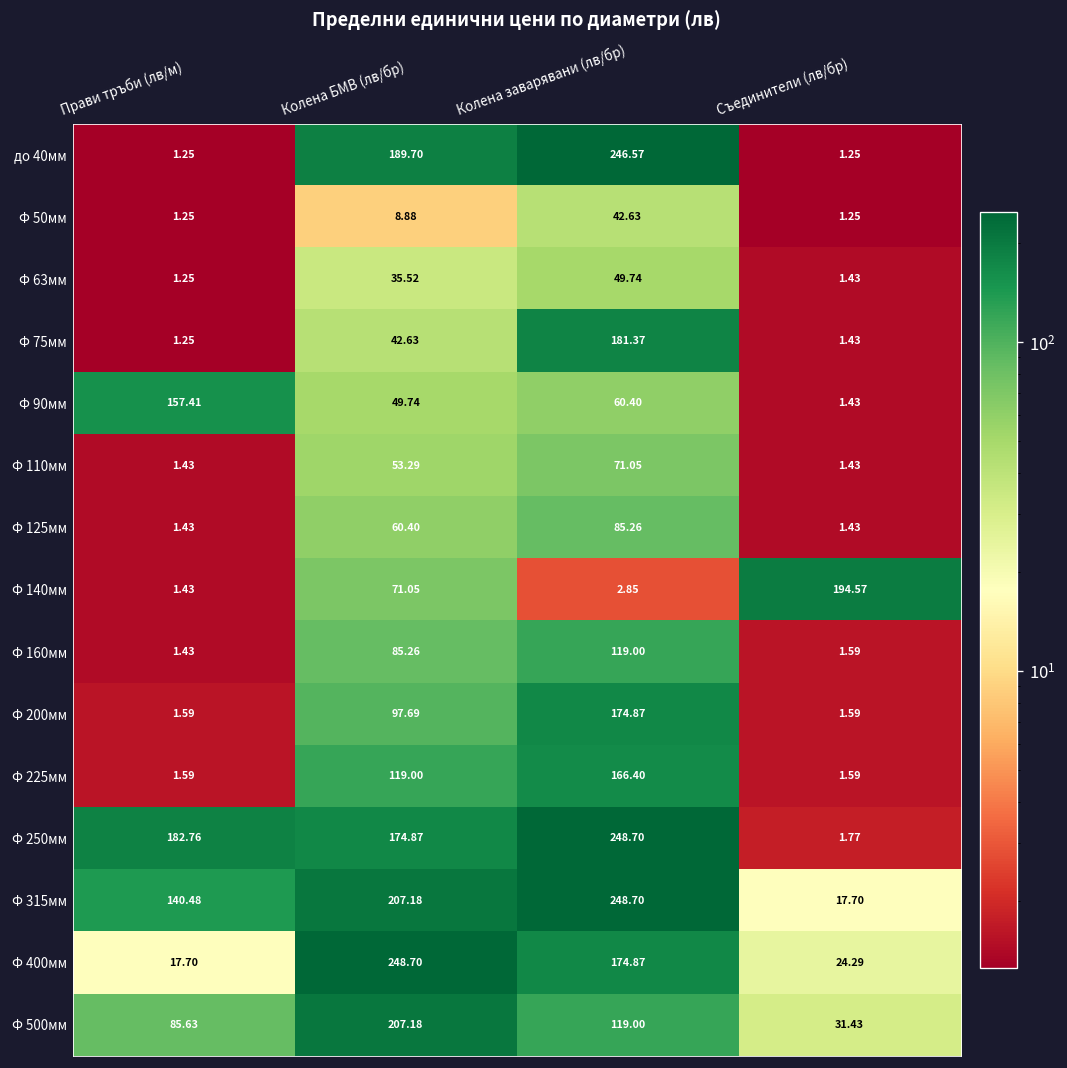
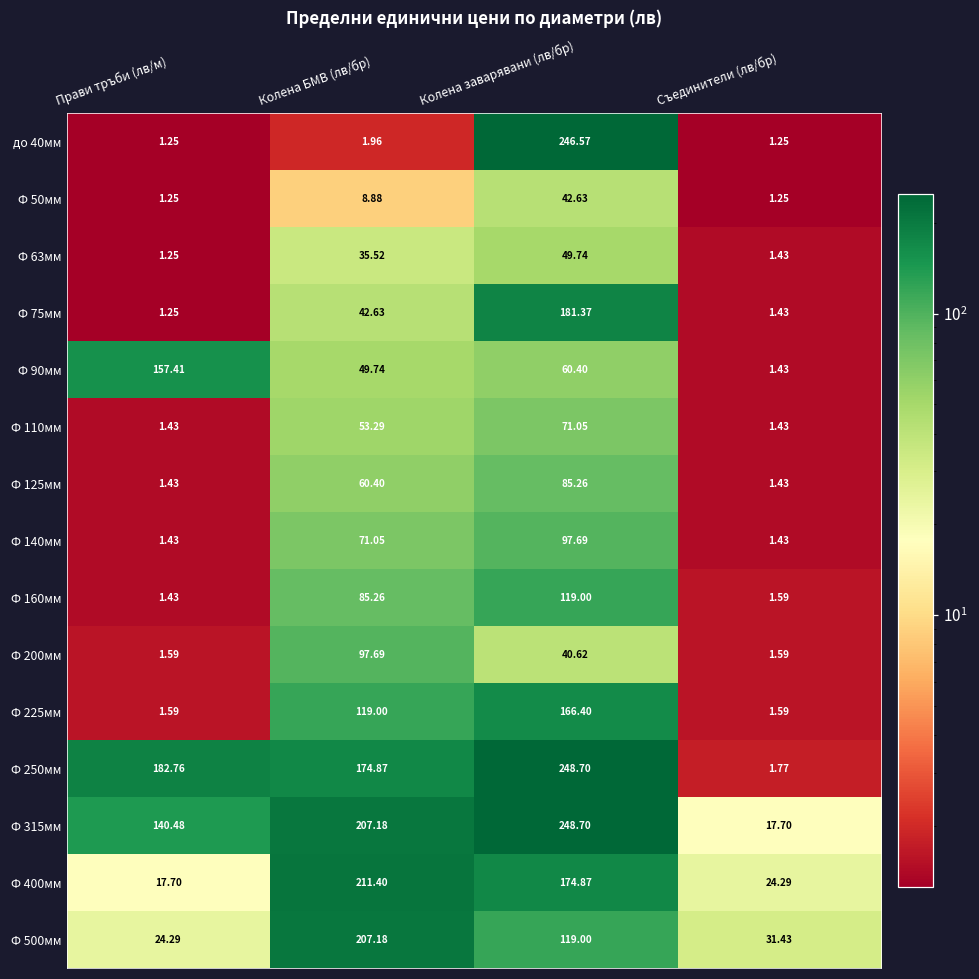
  {
    "до 40мм": {
      "Прави тръби (лв/м)": 1.25,
-     "Колена БМВ (лв/бр)": 189.70,
+     "Колена БМВ (лв/бр)": 1.96,
      "Колена заварявани (лв/бр)": 246.57,
      "Съединители (лв/бр)": 1.25
    },
    "Ф 50мм": {
      "Прави тръби (лв/м)": 1.25,
      "Колена БМВ (лв/бр)": 8.88,
      "Колена заварявани (лв/бр)": 42.63,
      "Съединители (лв/бр)": 1.25
    },
    "Ф 63мм": {
      "Прави тръби (лв/м)": 1.25,
      "Колена БМВ (лв/бр)": 35.52,
      "Колена заварявани (лв/бр)": 49.74,
      "Съединители (лв/бр)": 1.43
    },
    "Ф 75мм": {
      "Прави тръби (лв/м)": 1.25,
      "Колена БМВ (лв/бр)": 42.63,
      "Колена заварявани (лв/бр)": 181.37,
      "Съединители (лв/бр)": 1.43
    },
    "Ф 90мм": {
      "Прави тръби (лв/м)": 157.41,
      "Колена БМВ (лв/бр)": 49.74,
      "Колена заварявани (лв/бр)": 60.40,
      "Съединители (лв/бр)": 1.43
    },
    "Ф 110мм": {
      "Прави тръби (лв/м)": 1.43,
      "Колена БМВ (лв/бр)": 53.29,
      "Колена заварявани (лв/бр)": 71.05,
      "Съединители (лв/бр)": 1.43
    },
    "Ф 125мм": {
      "Прави тръби (лв/м)": 1.43,
      "Колена БМВ (лв/бр)": 60.40,
      "Колена заварявани (лв/бр)": 85.26,
      "Съединители (лв/бр)": 1.43
    },
    "Ф 140мм": {
      "Прави тръби (лв/м)": 1.43,
      "Колена БМВ (лв/бр)": 71.05,
-     "Колена заварявани (лв/бр)": 2.85,
-     "Съединители (лв/бр)": 194.57
+     "Колена заварявани (лв/бр)": 97.69,
+     "Съединители (лв/бр)": 1.43
    },
    "Ф 160мм": {
      "Прави тръби (лв/м)": 1.43,
      "Колена БМВ (лв/бр)": 85.26,
      "Колена заварявани (лв/бр)": 119.00,
      "Съединители (лв/бр)": 1.59
    },
    "Ф 200мм": {
      "Прави тръби (лв/м)": 1.59,
      "Колена БМВ (лв/бр)": 97.69,
-     "Колена заварявани (лв/бр)": 174.87,
+     "Колена заварявани (лв/бр)": 40.62,
      "Съединители (лв/бр)": 1.59
    },
    "Ф 225мм": {
      "Прави тръби (лв/м)": 1.59,
      "Колена БМВ (лв/бр)": 119.00,
      "Колена заварявани (лв/бр)": 166.40,
      "Съединители (лв/бр)": 1.59
    },
    "Ф 250мм": {
      "Прави тръби (лв/м)": 182.76,
      "Колена БМВ (лв/бр)": 174.87,
      "Колена заварявани (лв/бр)": 248.70,
      "Съединители (лв/бр)": 1.77
    },
    "Ф 315мм": {
      "Прави тръби (лв/м)": 140.48,
      "Колена БМВ (лв/бр)": 207.18,
      "Колена заварявани (лв/бр)": 248.70,
      "Съединители (лв/бр)": 17.70
    },
    "Ф 400мм": {
      "Прави тръби (лв/м)": 17.70,
-     "Колена БМВ (лв/бр)": 248.70,
+     "Колена БМВ (лв/бр)": 211.40,
      "Колена заварявани (лв/бр)": 174.87,
      "Съединители (лв/бр)": 24.29
    },
    "Ф 500мм": {
-     "Прави тръби (лв/м)": 85.63,
+     "Прави тръби (лв/м)": 24.29,
      "Колена БМВ (лв/бр)": 207.18,
      "Колена заварявани (лв/бр)": 119.00,
      "Съединители (лв/бр)": 31.43
    }
  }
